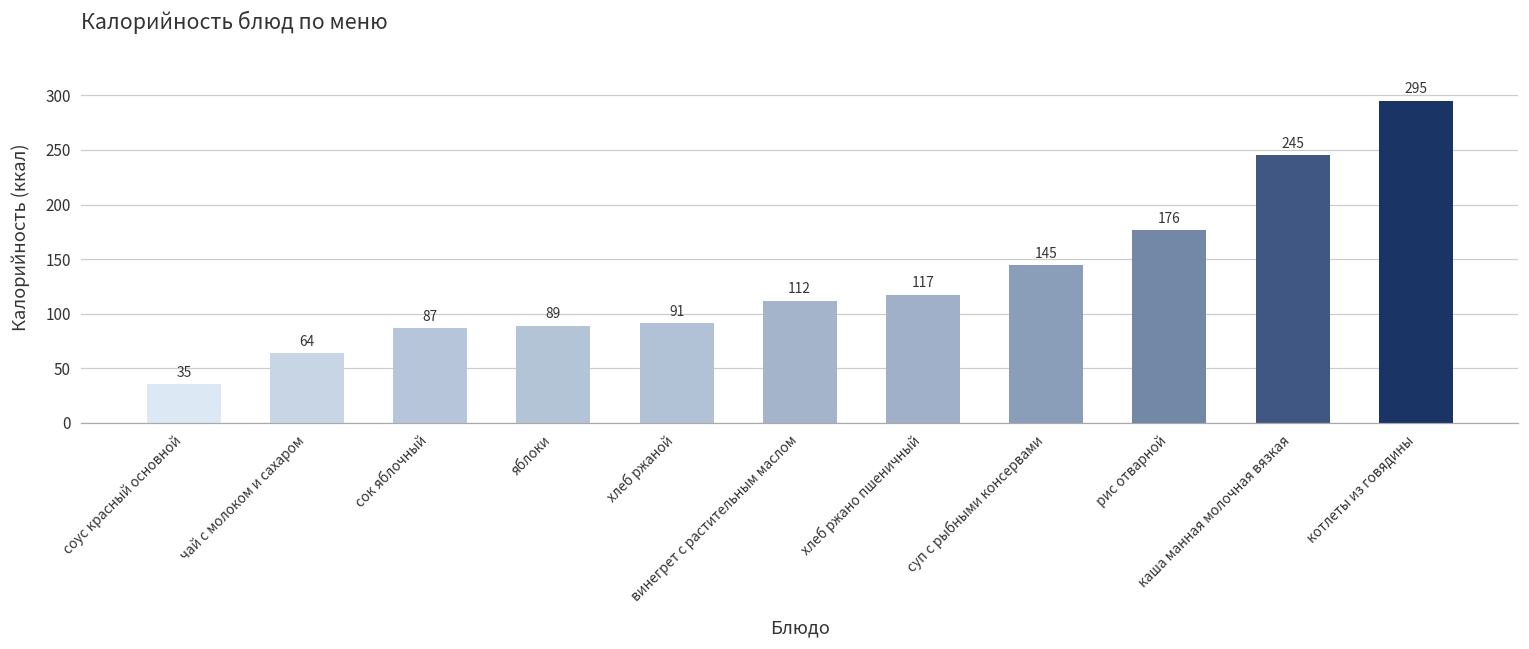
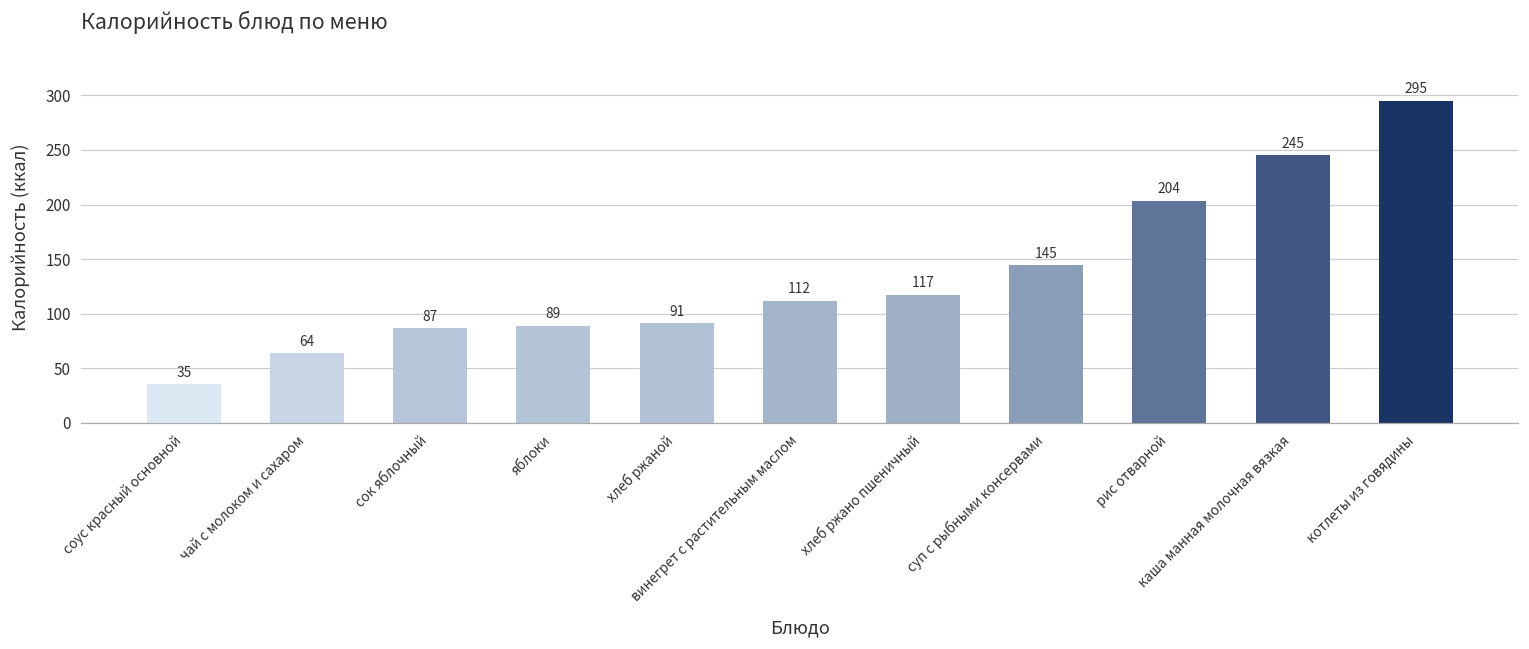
  {
    "соус красный основной": 35,
    "чай с молоком и сахаром": 64,
    "сок яблочный": 87,
    "яблоки": 89,
    "хлеб ржаной": 91,
    "винегрет с растительным маслом": 112,
    "хлеб ржано пшеничный": 117,
    "суп с рыбными консервами": 145,
-   "рис отварной": 176,
+   "рис отварной": 204,
    "каша манная молочная вязкая": 245,
    "котлеты из говядины": 295
  }
